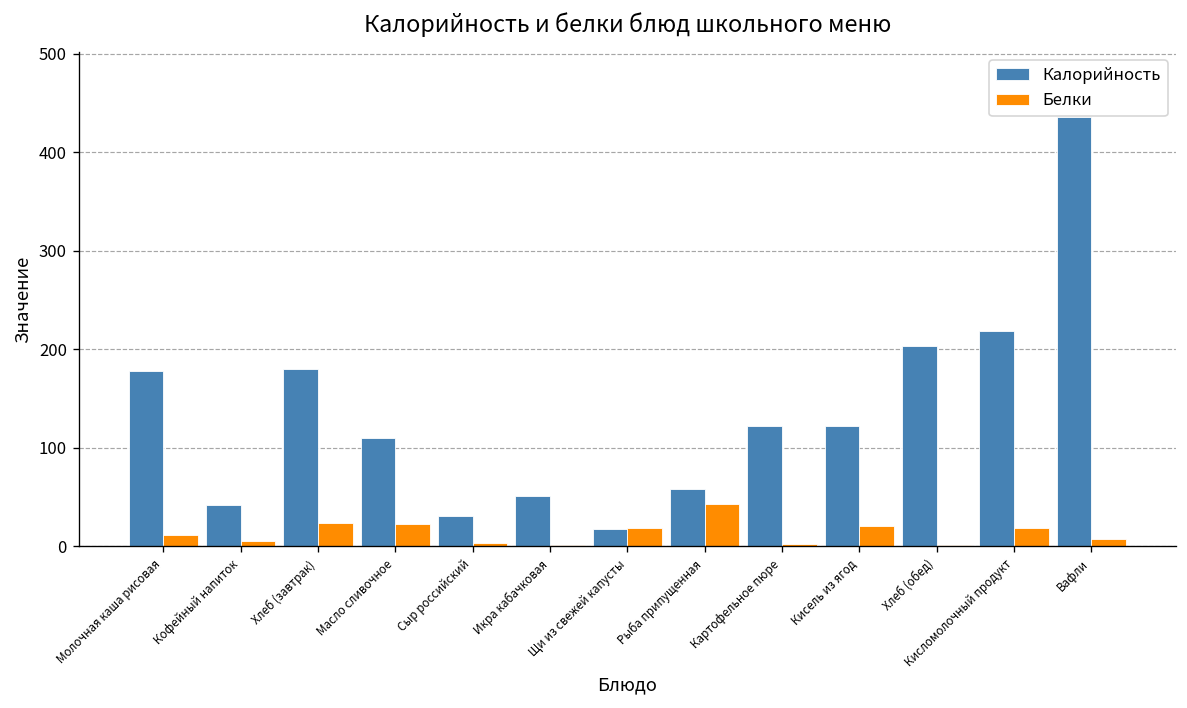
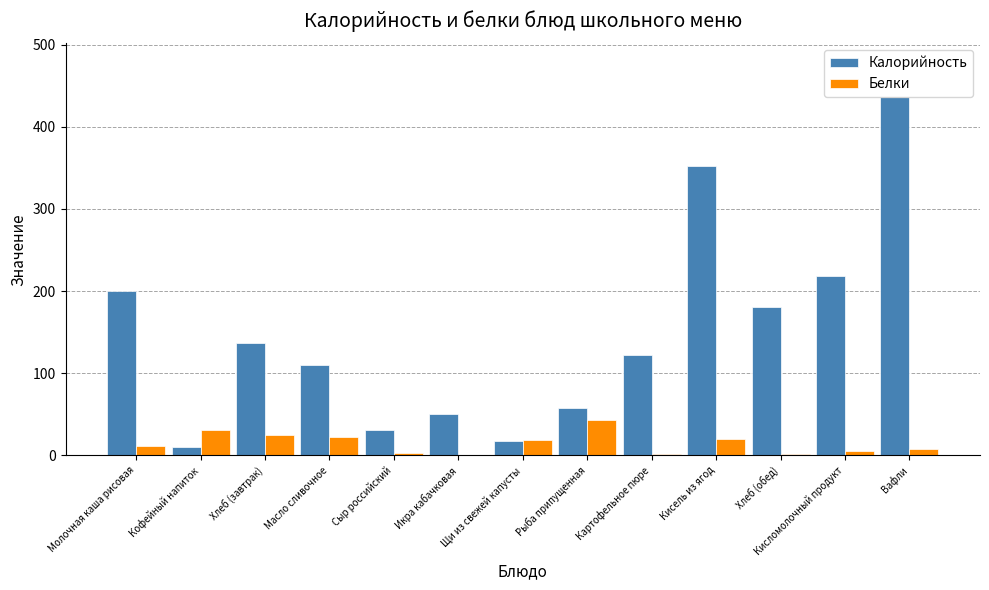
  {
    "Калорийность": {
-     "Молочная каша рисовая": 180,
-     "Кофейный напиток": 40,
-     "Хлеб (завтрак)": 180,
+     "Молочная каша рисовая": 200,
+     "Кофейный напиток": 10,
+     "Хлеб (завтрак)": 140,
      "Масло сливочное": 110,
      "Сыр российский": 30,
      "Икра кабачковая": 50,
      "Щи из свежей капусты": 20,
      "Рыба припущенная": 60,
      "Картофельное пюре": 120,
-     "Кисель из ягод": 120,
-     "Хлеб (обед)": 200,
+     "Кисель из ягод": 350,
+     "Хлеб (обед)": 180,
      "Кисломолочный продукт": 220,
      "Вафли": 440
    },
    "Белки": {
      "Молочная каша рисовая": 10,
-     "Кофейный напиток": 10,
+     "Кофейный напиток": 30,
      "Хлеб (завтрак)": 20,
      "Масло сливочное": 20,
      "Щи из свежей капусты": 20,
      "Рыба припущенная": 40,
      "Кисель из ягод": 20,
-     "Кисломолочный продукт": 20,
+     "Кисломолочный продукт": 10,
      "Вафли": 10
    }
  }
